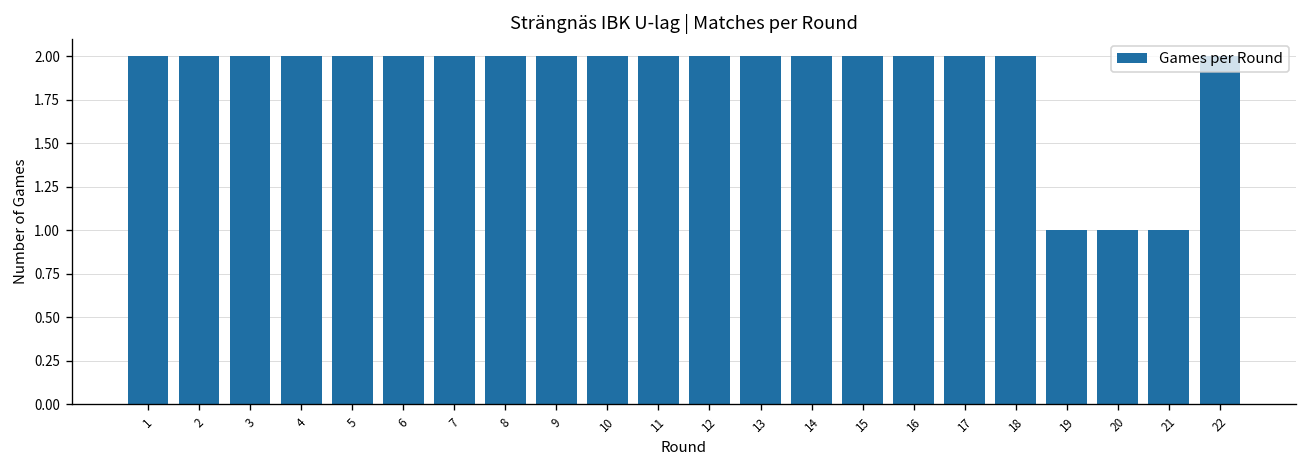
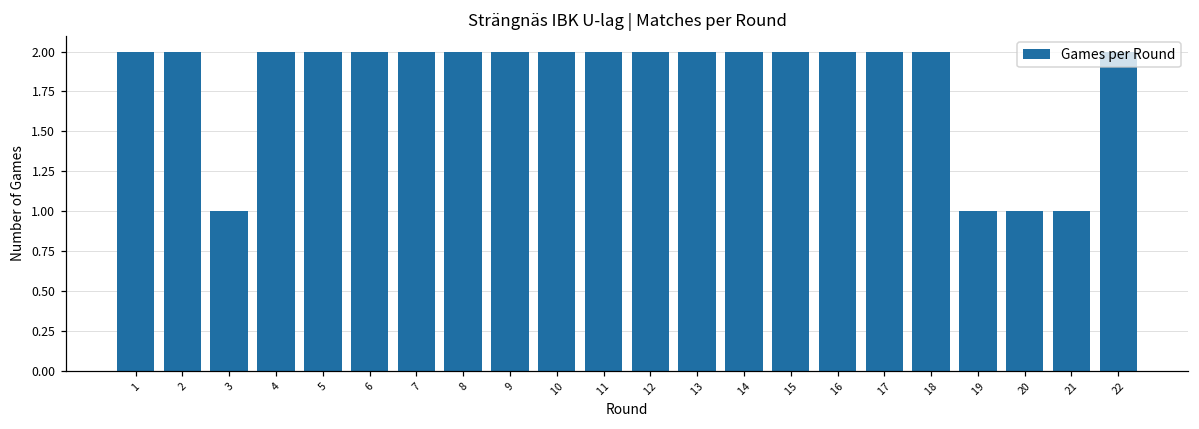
  {
    "1": 2,
    "2": 2,
-   "3": 2,
+   "3": 1,
    "4": 2,
    "5": 2,
    "6": 2,
    "7": 2,
    "8": 2,
    "9": 2,
    "10": 2,
    "11": 2,
    "12": 2,
    "13": 2,
    "14": 2,
    "15": 2,
    "16": 2,
    "17": 2,
    "18": 2,
    "19": 1,
    "20": 1,
    "21": 1
  }
